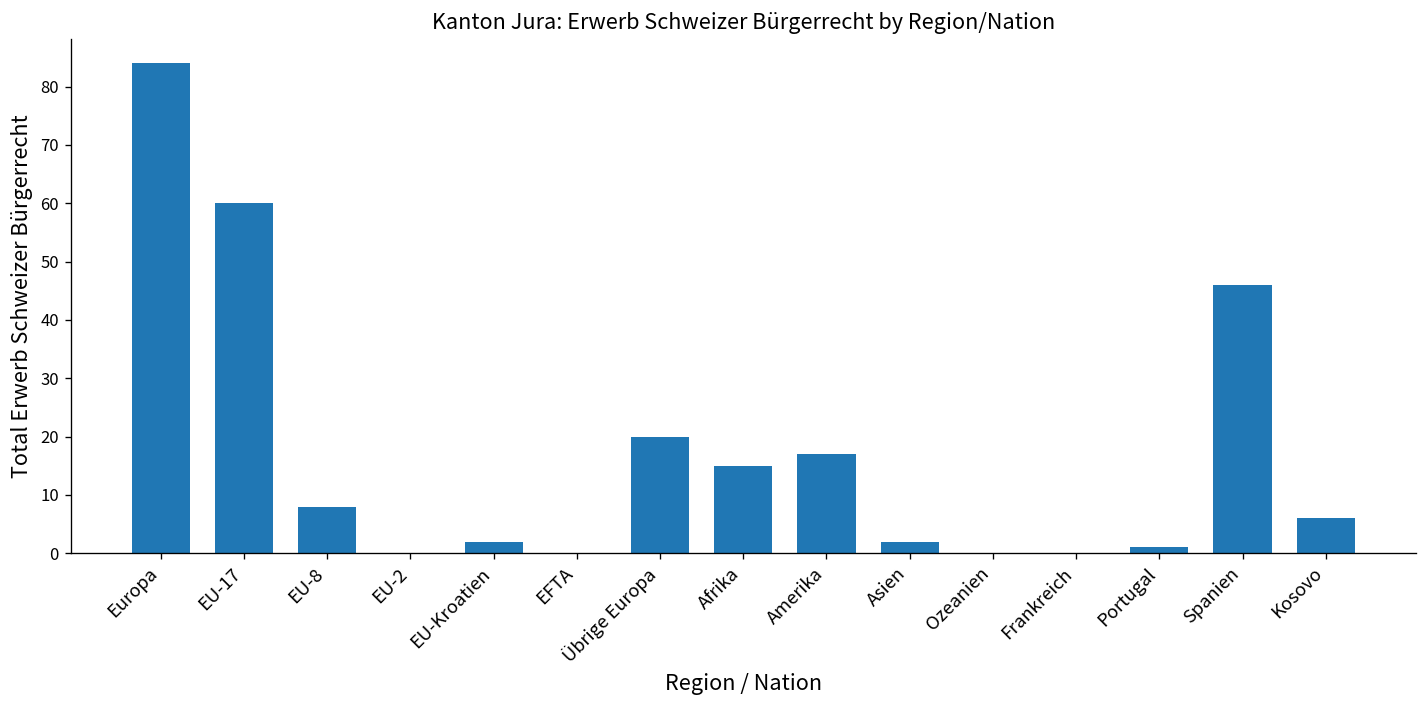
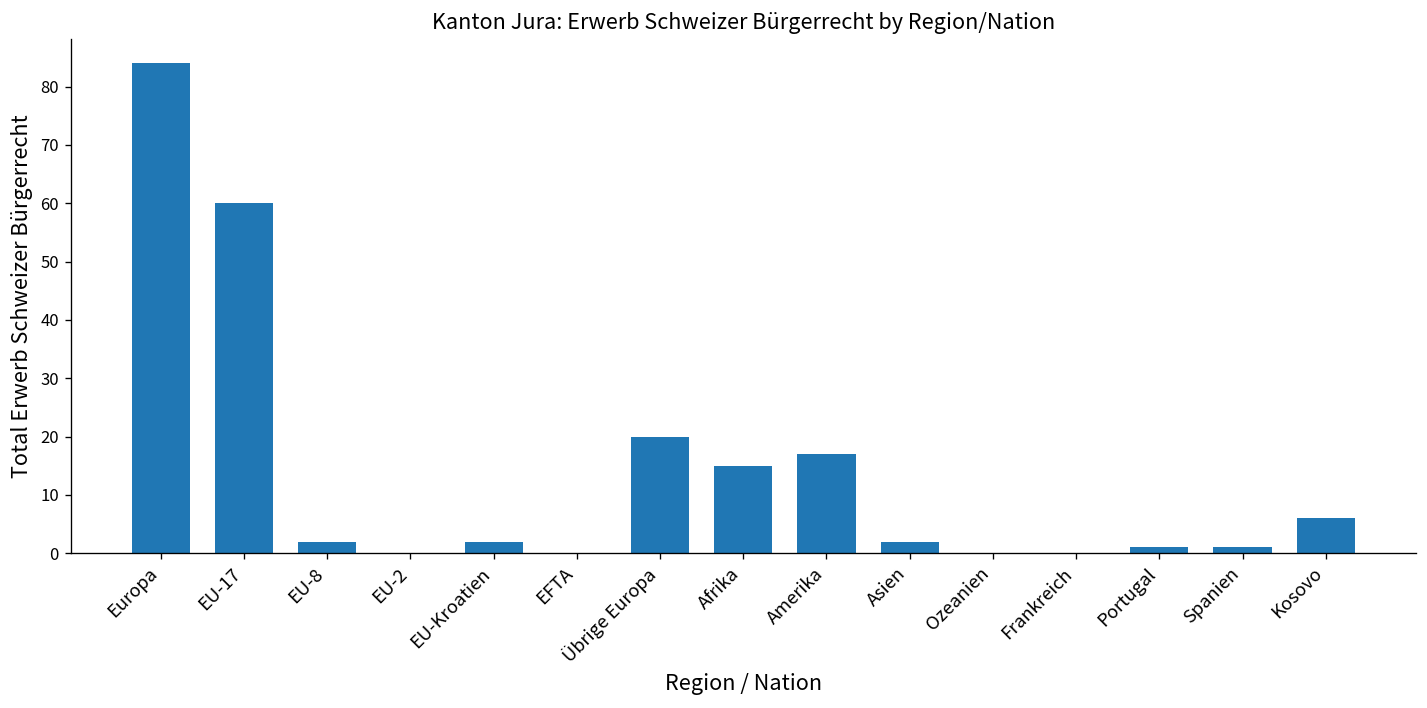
  {
    "Europa": 84,
    "EU-17": 60,
-   "EU-8": 8,
+   "EU-8": 2,
    "EU-2": 0,
    "EU-Kroatien": 2,
    "EFTA": 0,
    "Übrige Europa": 20,
    "Afrika": 15,
    "Amerika": 17,
    "Asien": 2,
    "Ozeanien": 0,
    "Frankreich": 0,
    "Portugal": 1,
-   "Spanien": 46,
+   "Spanien": 1,
    "Kosovo": 6
  }
